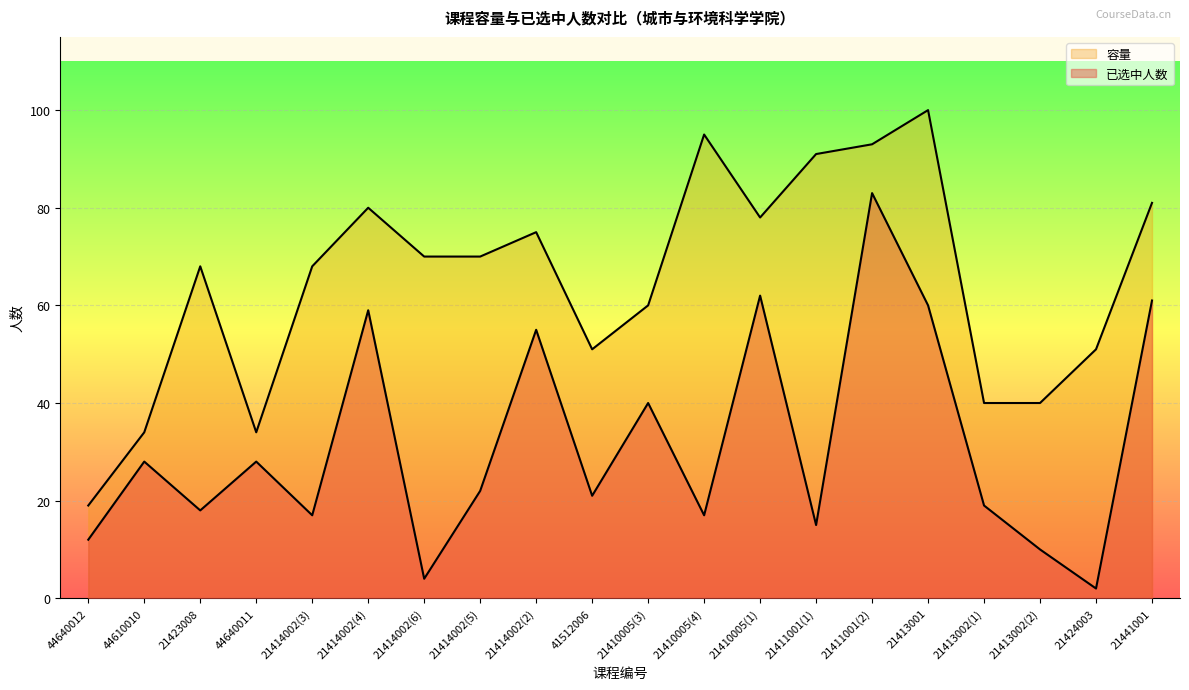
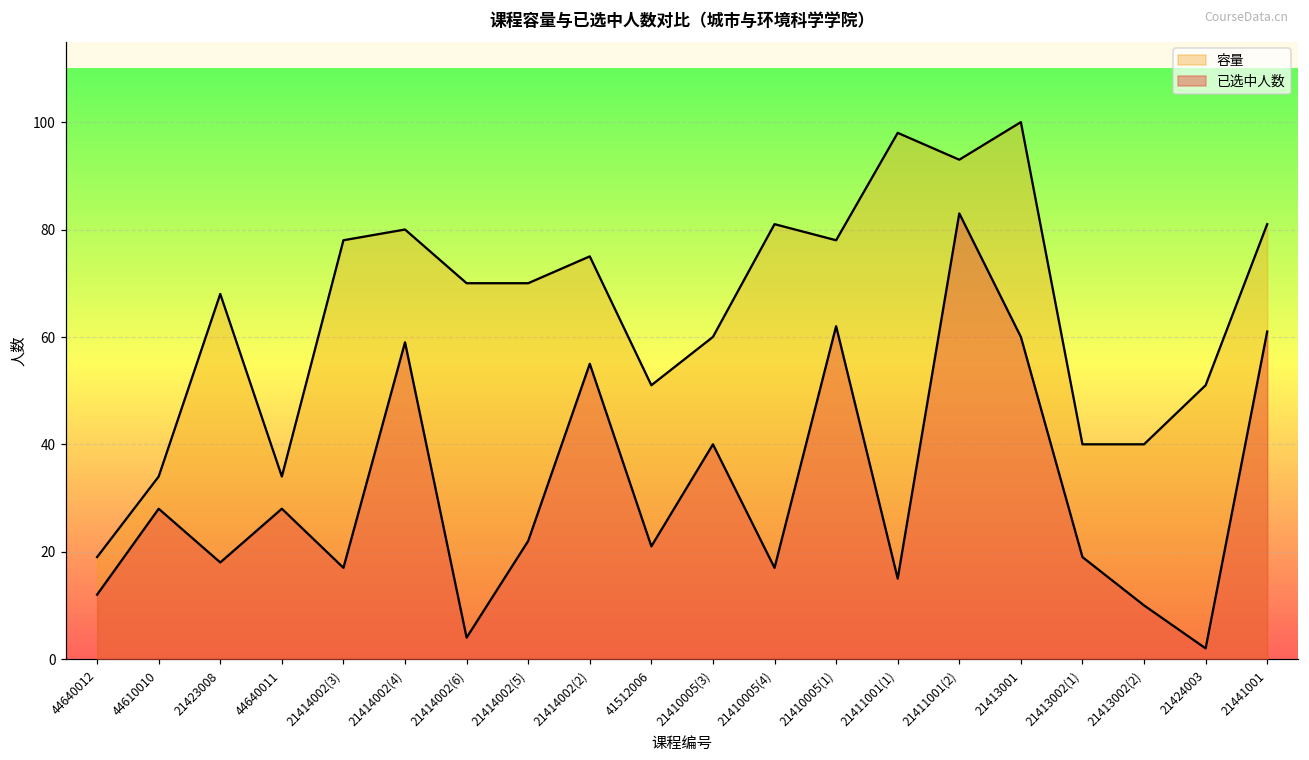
  {
    "容量": {
      "44640012": 19,
      "44610010": 34,
      "21423008": 68,
      "44640011": 34,
-     "21414002(3)": 68,
+     "21414002(3)": 78,
      "21414002(4)": 80,
      "21414002(6)": 70,
      "21414002(5)": 70,
      "21414002(2)": 75,
      "41512006": 51,
      "21410005(3)": 60,
-     "21410005(4)": 95,
+     "21410005(4)": 81,
      "21410005(1)": 78,
-     "21411001(1)": 91,
+     "21411001(1)": 98,
      "21411001(2)": 93,
      "21413001": 100,
      "21413002(1)": 40,
      "21413002(2)": 40,
      "21424003": 51,
      "21441001": 81
    },
    "已选中人数": {
      "44640012": 12,
      "44610010": 28,
      "21423008": 18,
      "44640011": 28,
      "21414002(3)": 17,
      "21414002(4)": 59,
      "21414002(6)": 4,
      "21414002(5)": 22,
      "21414002(2)": 55,
      "41512006": 21,
      "21410005(3)": 40,
      "21410005(4)": 17,
      "21410005(1)": 62,
      "21411001(1)": 15,
      "21411001(2)": 83,
      "21413001": 60,
      "21413002(1)": 19,
      "21413002(2)": 10,
      "21424003": 2,
      "21441001": 61
    }
  }
